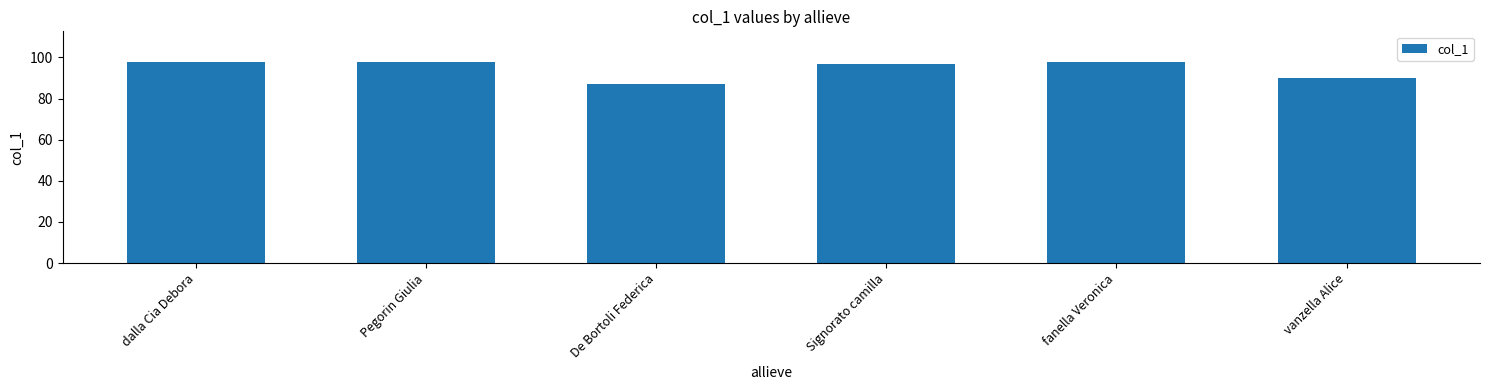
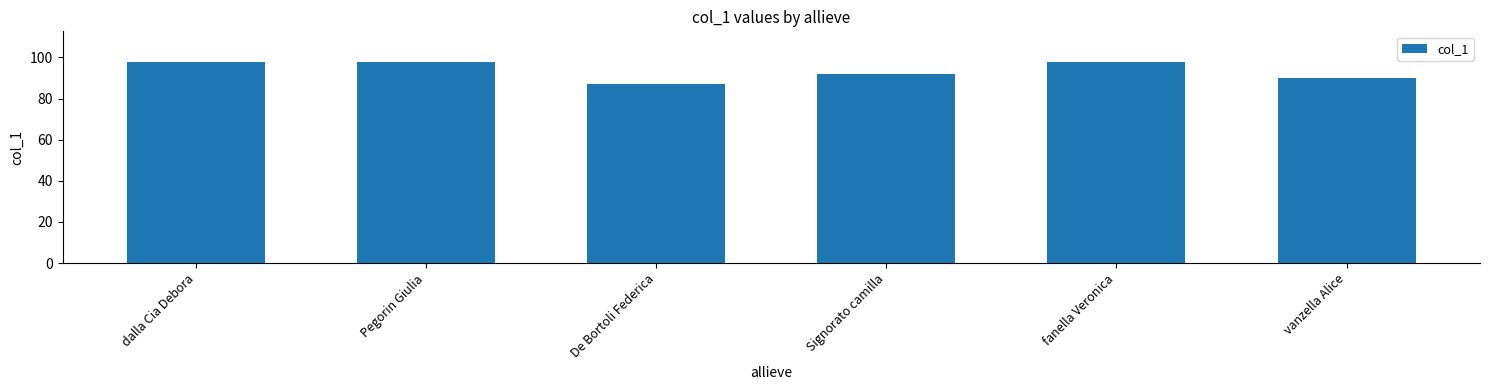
  {
    "dalla Cia Debora": 98,
    "Pegorin Giulia": 98,
    "De Bortoli Federica": 87,
-   "Signorato camilla": 97,
+   "Signorato camilla": 92,
    "fanella Veronica": 98,
    "vanzella Alice": 90
  }
